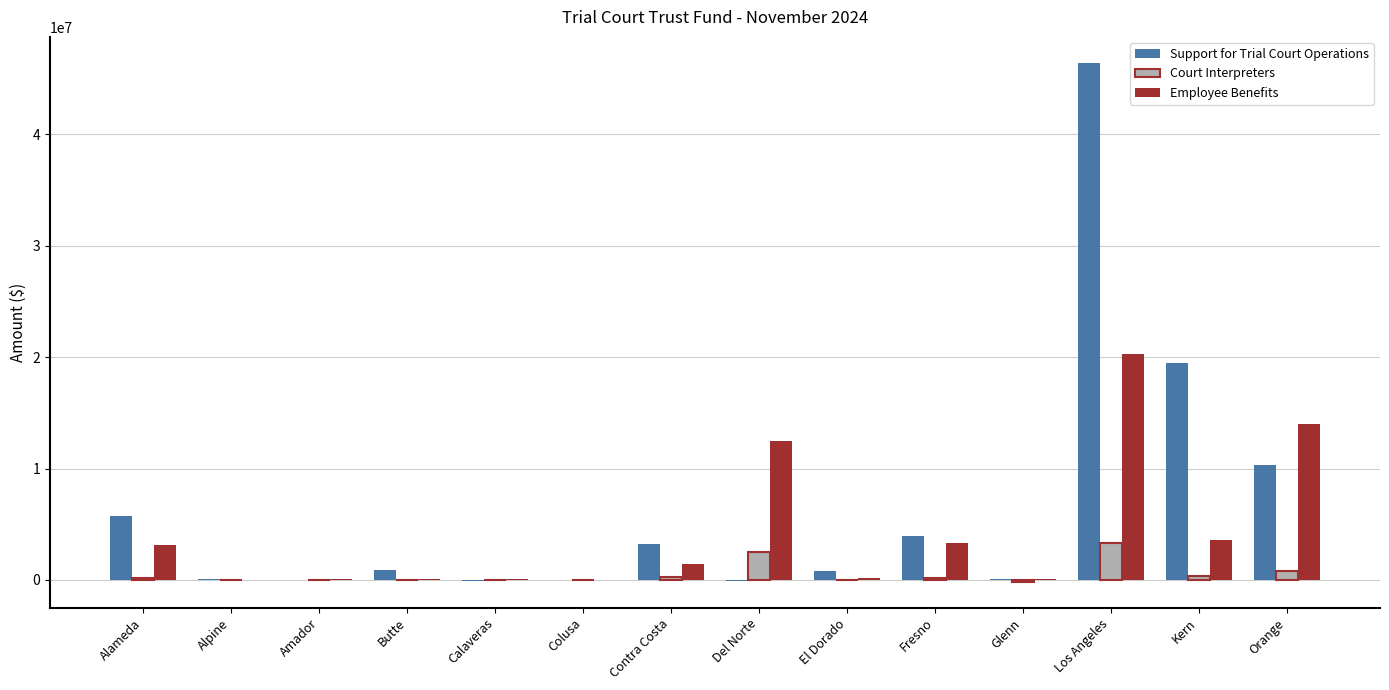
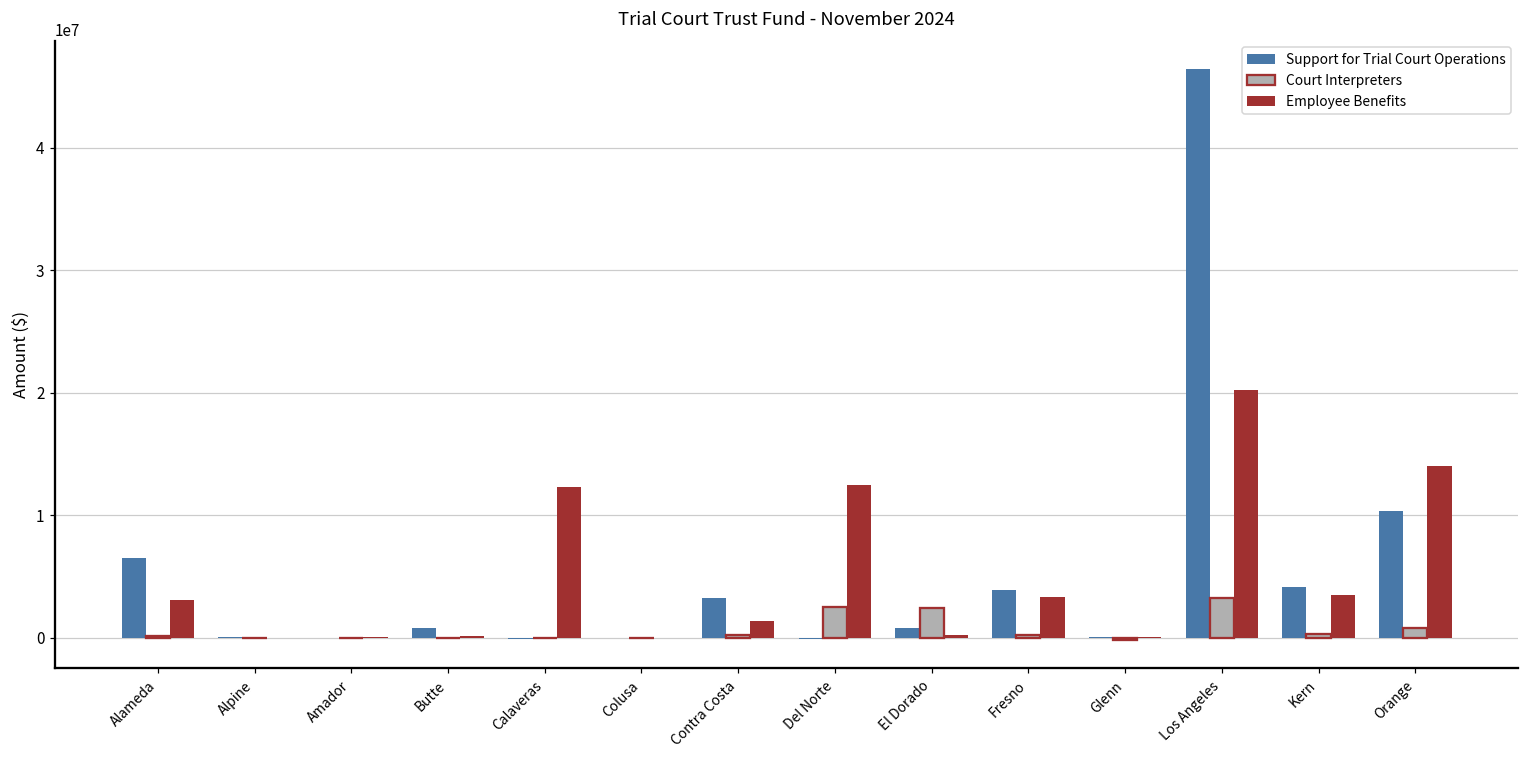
  {
    "Support for Trial Court Operations": {
-     "Alameda": 5800000,
+     "Alameda": 6500000,
      "Butte": 900000,
      "Contra Costa": 3200000,
      "El Dorado": 800000,
      "Fresno": 3900000,
      "Los Angeles": 46400000,
-     "Kern": 19500000,
+     "Kern": 4200000,
      "Orange": 10300000
    },
    "Court Interpreters": {
      "Contra Costa": 300000,
      "Del Norte": 2500000,
-     "El Dorado": 0,
+     "El Dorado": 2400000,
      "Los Angeles": 3300000,
      "Kern": 300000,
      "Orange": 800000
    },
    "Employee Benefits": {
      "Alameda": 3100000,
-     "Calaveras": 100000,
+     "Calaveras": 12400000,
      "Contra Costa": 1400000,
      "Del Norte": 12500000,
      "Fresno": 3300000,
      "Los Angeles": 20300000,
      "Kern": 3500000,
      "Orange": 14000000
    }
  }
